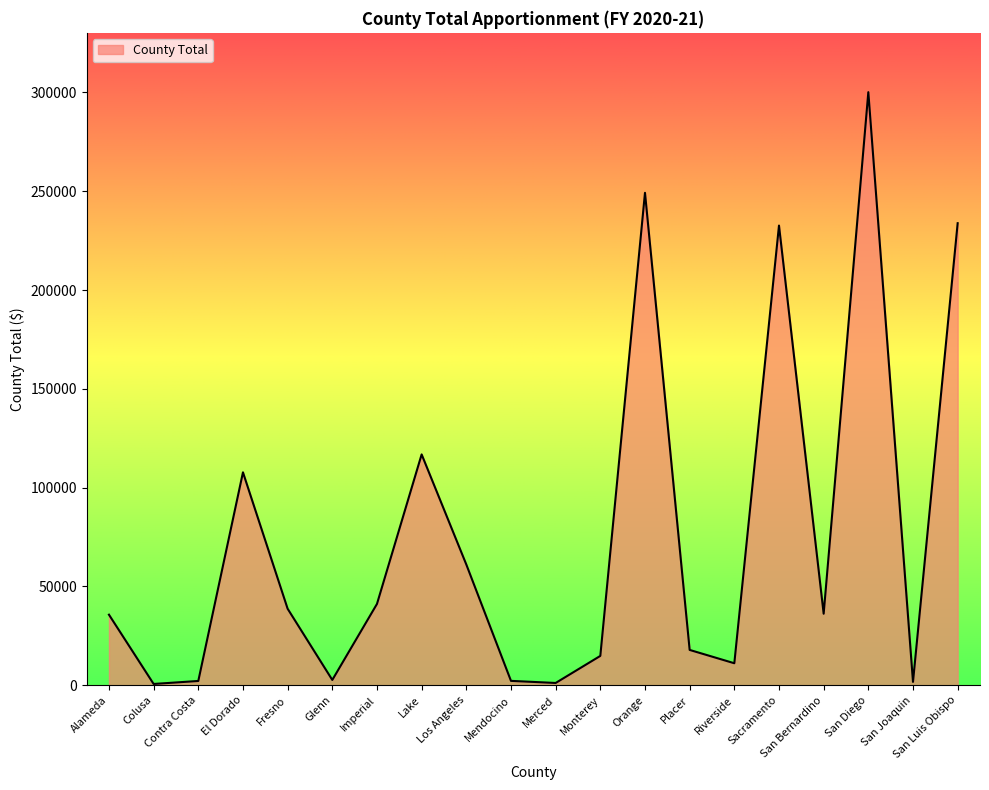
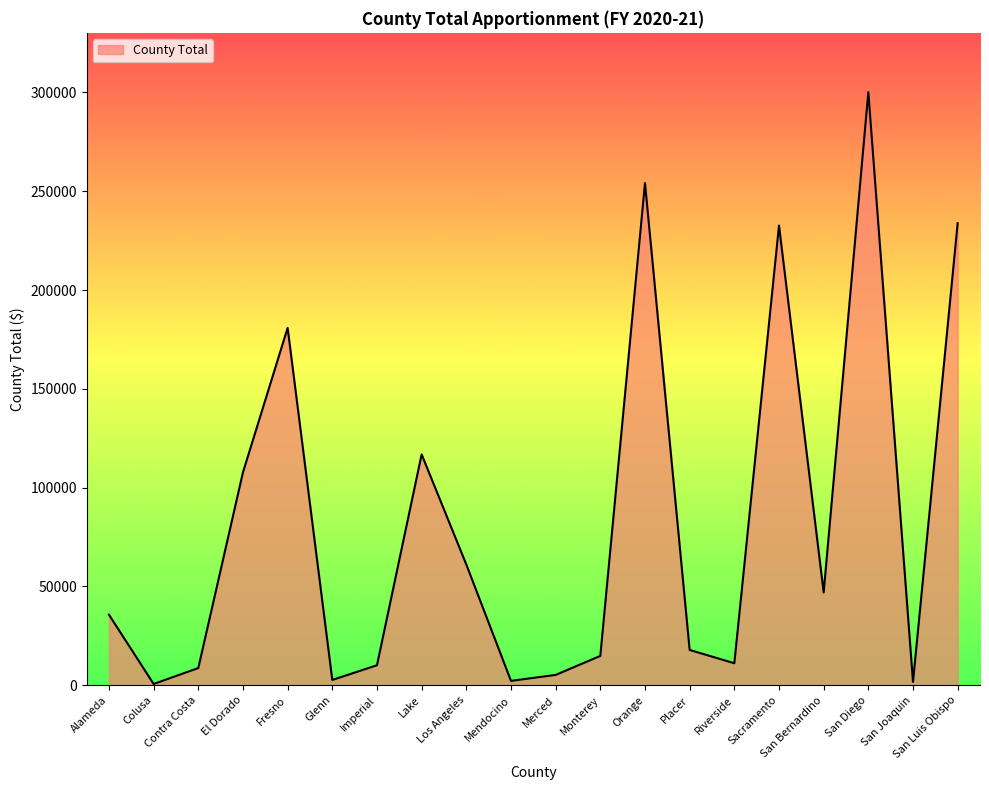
  {
    "Alameda": 36000,
    "Colusa": 1000,
-   "Contra Costa": 2000,
+   "Contra Costa": 9000,
    "El Dorado": 108000,
-   "Fresno": 39000,
+   "Fresno": 181000,
    "Glenn": 3000,
-   "Imperial": 41000,
+   "Imperial": 10000,
    "Lake": 117000,
    "Los Angeles": 61000,
    "Mendocino": 2000,
-   "Merced": 1000,
+   "Merced": 5000,
    "Monterey": 15000,
-   "Orange": 249000,
+   "Orange": 254000,
    "Placer": 18000,
    "Riverside": 11000,
    "Sacramento": 233000,
-   "San Bernardino": 36000,
+   "San Bernardino": 47000,
    "San Diego": 300000,
    "San Joaquin": 2000,
    "San Luis Obispo": 234000
  }
